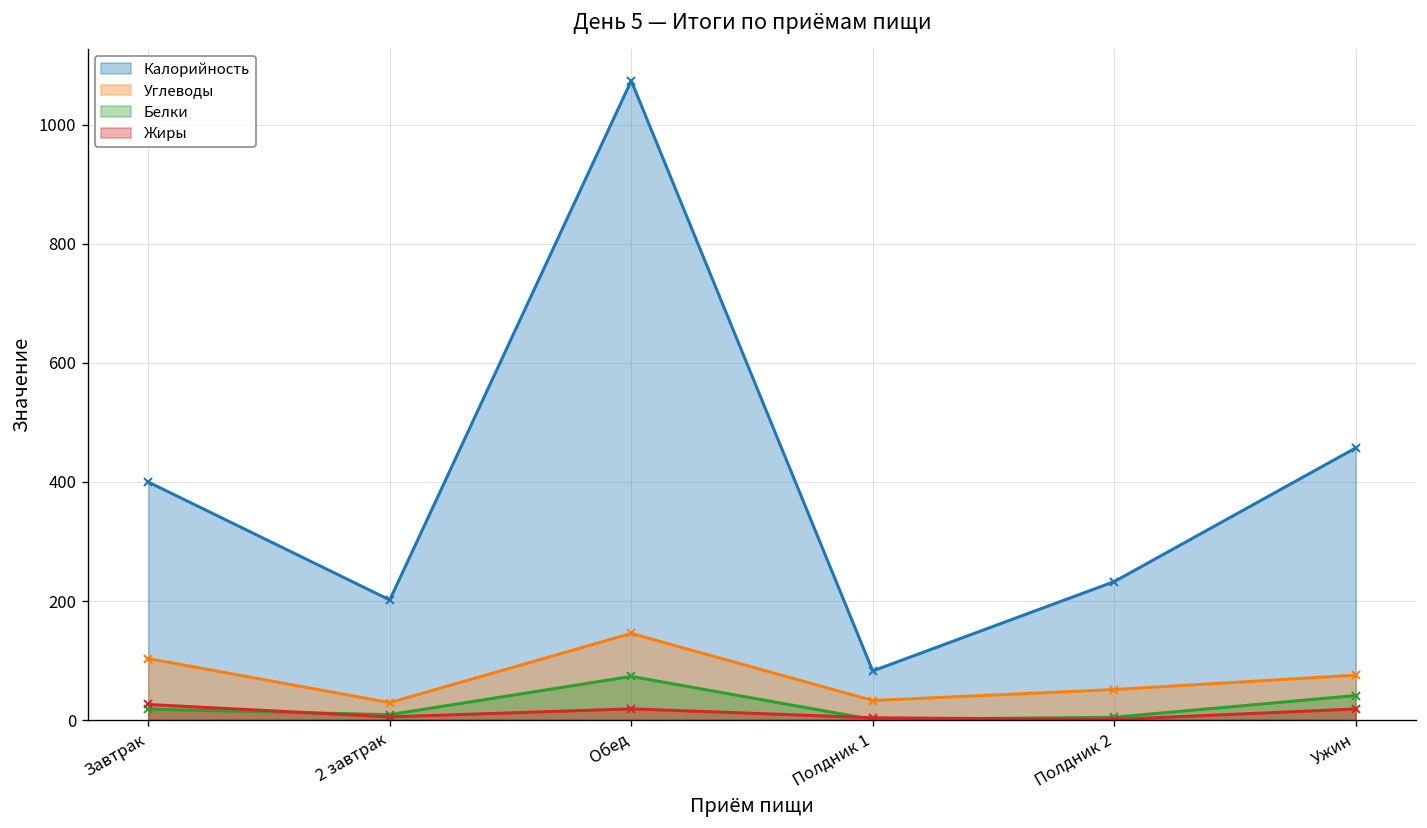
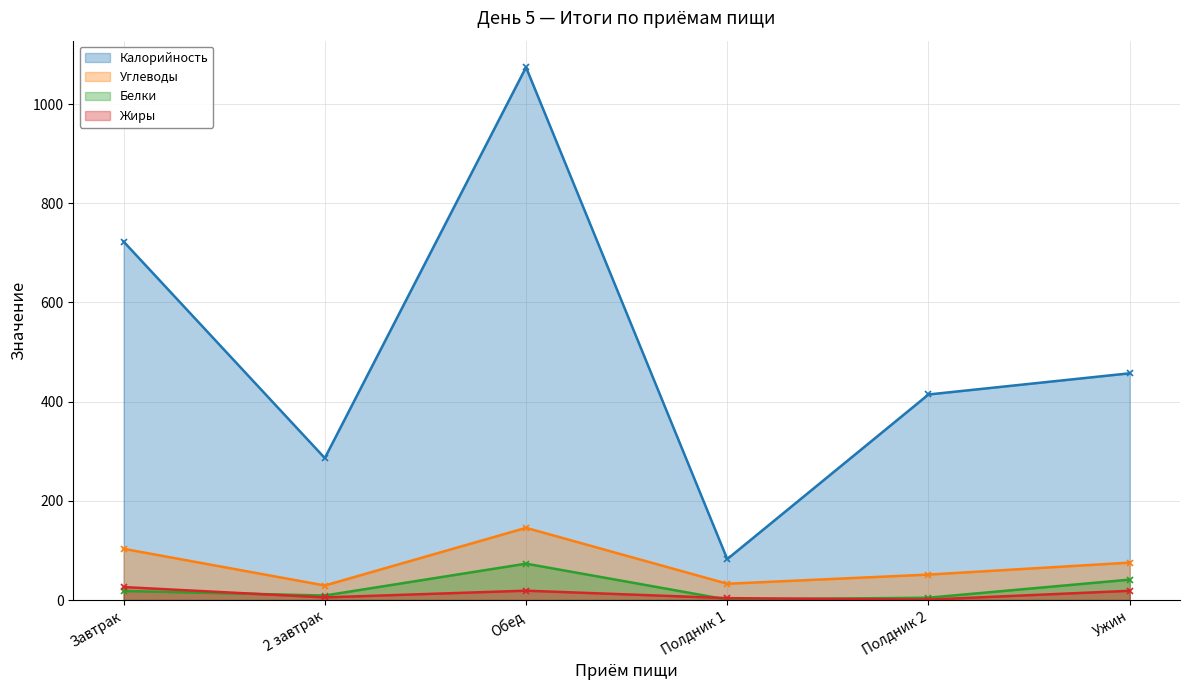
  {
    "Калорийность": {
-     "Завтрак": 400,
-     "2 завтрак": 200,
+     "Завтрак": 720,
+     "2 завтрак": 290,
      "Обед": 1070,
      "Полдник 1": 80,
-     "Полдник 2": 230,
+     "Полдник 2": 410,
      "Ужин": 460
    },
    "Белки": {
      "Завтрак": 20,
      "Обед": 70,
      "Ужин": 40
    }
  }
